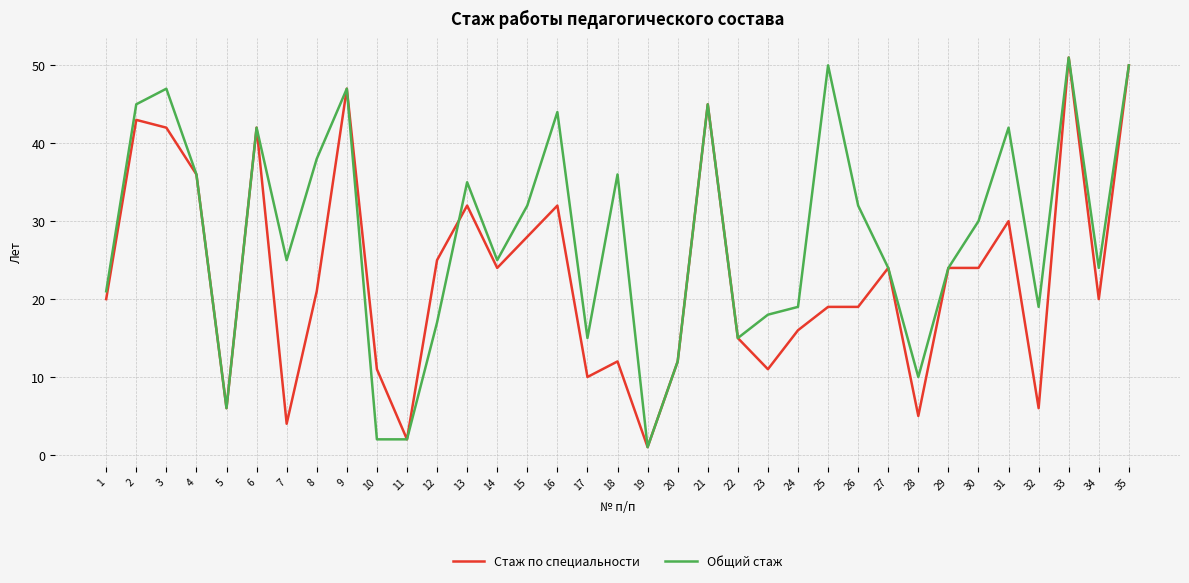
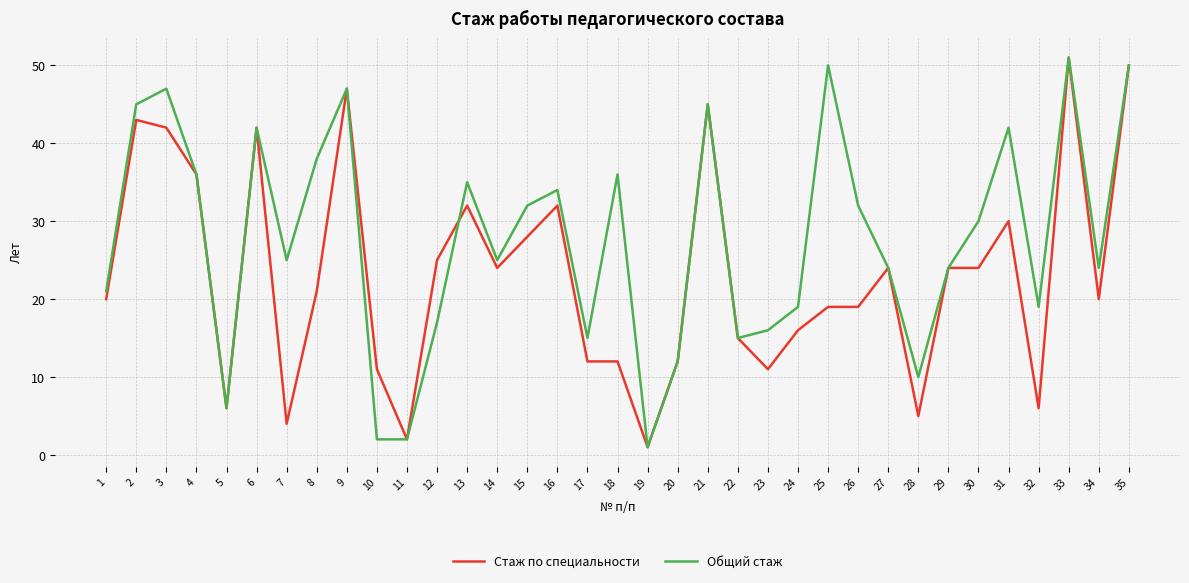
  {
    "Стаж по специальности": {
      "1": 20,
      "2": 43,
      "3": 42,
      "7": 4,
      "8": 21,
      "10": 11,
      "12": 25,
      "13": 32,
      "14": 24,
      "15": 28,
      "16": 32,
-     "17": 10,
+     "17": 12,
      "18": 12,
      "23": 11,
      "24": 16,
      "25": 19,
      "26": 19,
      "28": 5,
      "30": 24,
      "31": 30,
      "32": 6,
      "34": 20
    },
    "Общий стаж": {
      "1": 21,
      "2": 45,
      "3": 47,
      "7": 25,
      "8": 38,
      "10": 2,
      "12": 17,
      "13": 35,
      "14": 25,
      "15": 32,
-     "16": 44,
+     "16": 34,
      "17": 15,
      "18": 36,
-     "23": 18,
+     "23": 16,
      "24": 19,
      "25": 50,
      "26": 32,
      "28": 10,
      "30": 30,
      "31": 42,
      "32": 19,
      "34": 24
    }
  }
